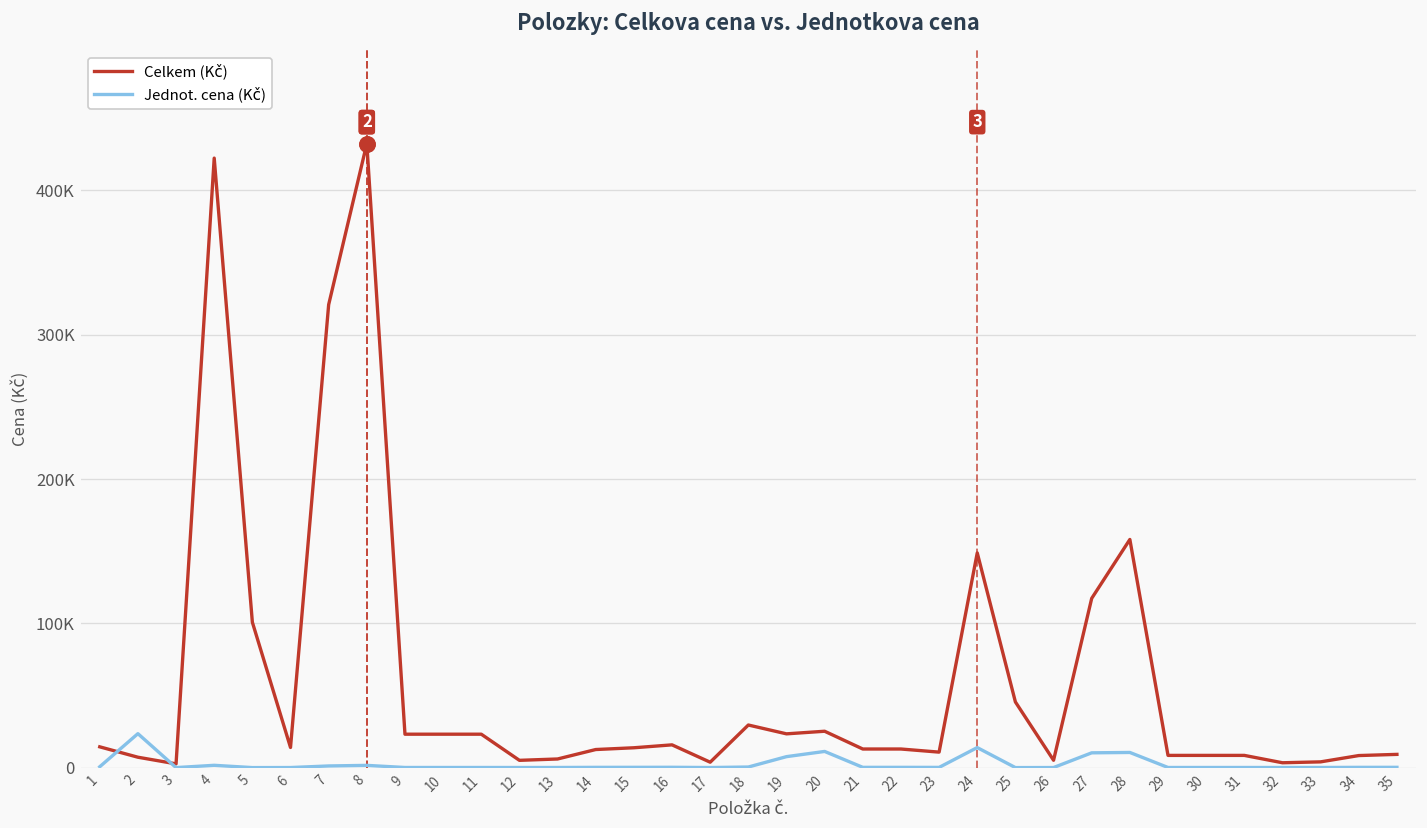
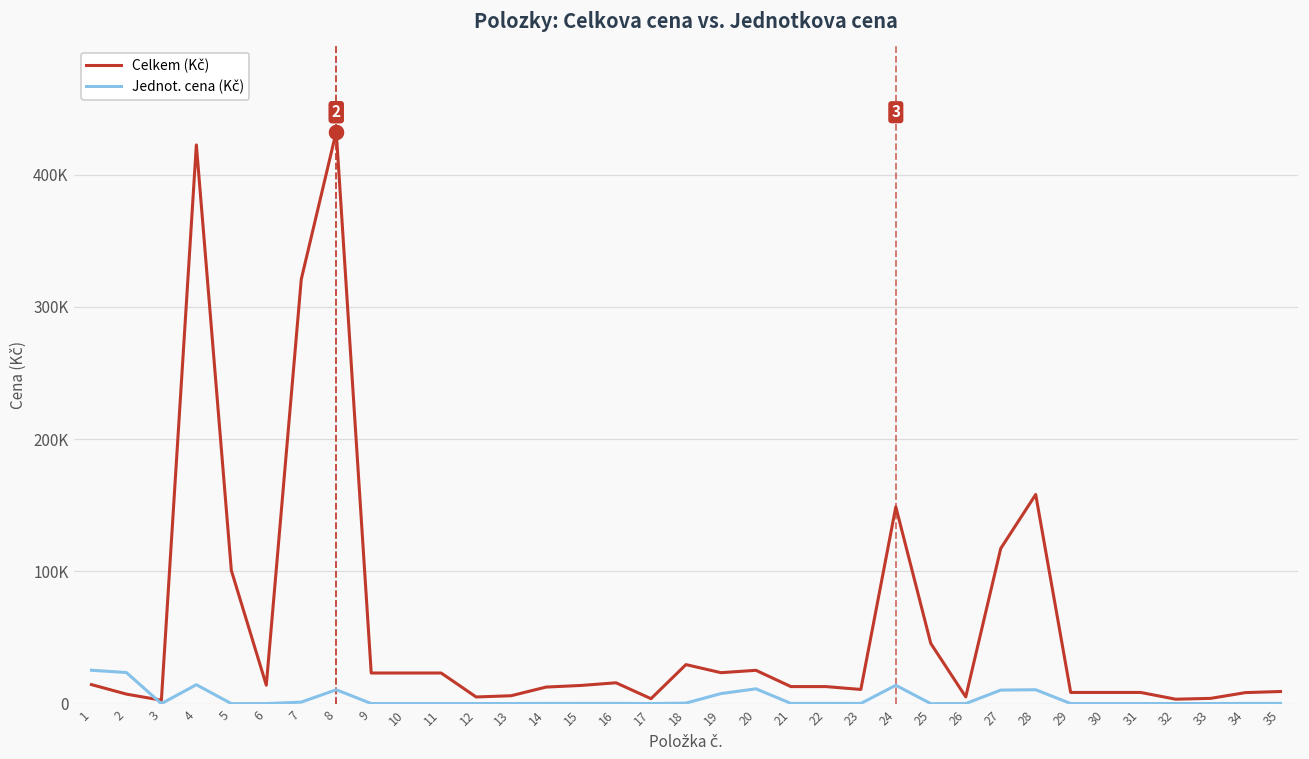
  {
    "Jednot. cena (Kč)": {
-     "1": 1000,
+     "1": 25000,
      "2": 24000,
      "3": 0,
-     "4": 2000,
+     "4": 14000,
      "5": 0,
      "6": 0,
      "7": 1000,
-     "8": 2000,
+     "8": 11000,
      "9": 0,
      "10": 0,
      "11": 0,
      "12": 0,
      "13": 0,
      "14": 0,
      "15": 0,
      "16": 0,
      "17": 0,
      "18": 0,
      "19": 8000,
      "20": 11000,
      "21": 0,
      "22": 0,
      "23": 0,
      "24": 14000,
      "25": 0,
      "26": 0,
      "27": 10000,
      "28": 11000,
      "29": 0,
      "30": 0,
      "31": 0,
      "32": 0,
      "33": 0,
      "34": 0,
      "35": 0
    }
  }
